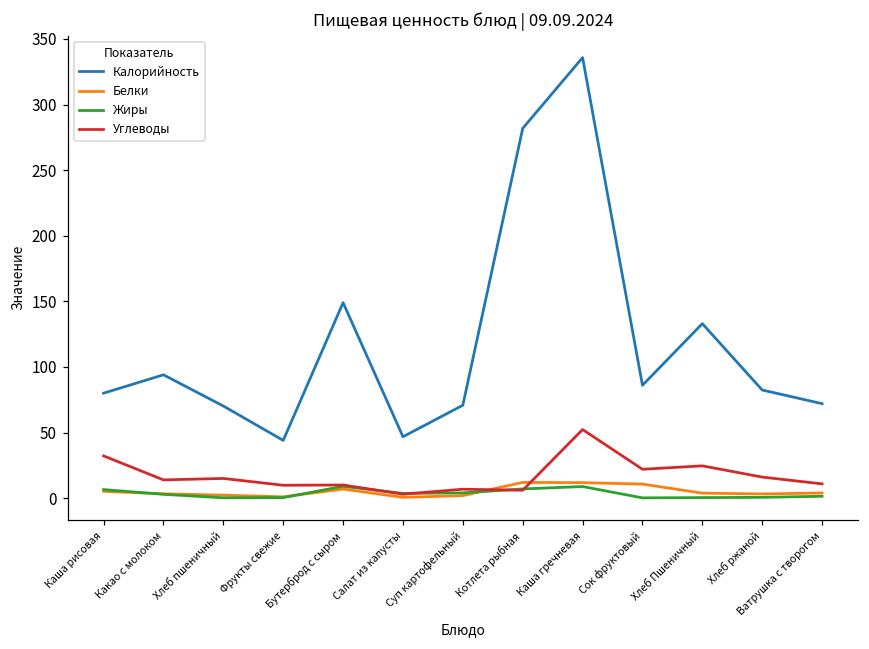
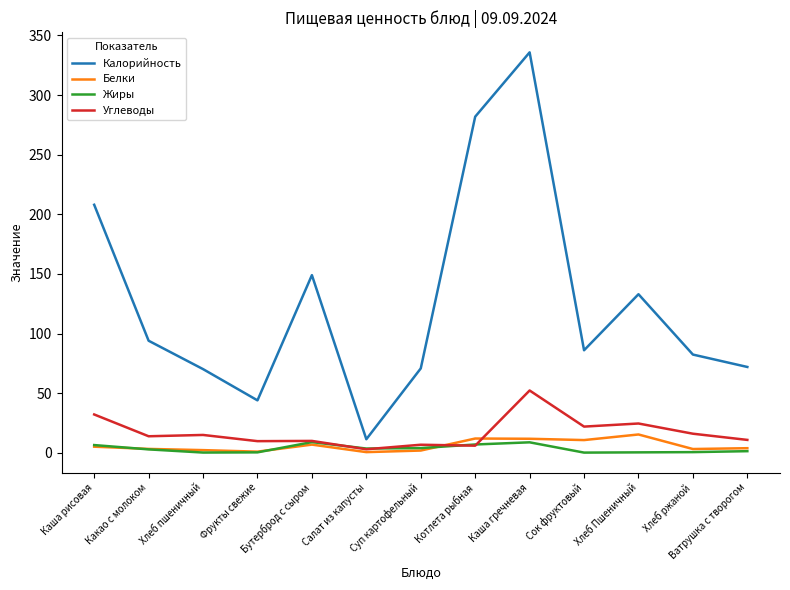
  {
    "Калорийность": {
-     "Каша рисовая": 80,
+     "Каша рисовая": 208,
      "Какао с молоком": 94,
      "Хлеб пшеничный": 70,
      "Фрукты свежие": 44,
      "Бутерброд с сыром": 149,
-     "Салат из капусты": 47,
+     "Салат из капусты": 11,
      "Суп картофельный": 71,
      "Котлета рыбная": 282,
      "Каша гречневая": 336,
      "Сок фруктовый": 86,
      "Хлеб Пшеничный": 133,
      "Хлеб ржаной": 82,
      "Ватрушка с творогом": 72
    },
    "Белки": {
      "Салат из капусты": 1,
      "Котлета рыбная": 12,
      "Каша гречневая": 12,
      "Сок фруктовый": 11,
-     "Хлеб Пшеничный": 4,
+     "Хлеб Пшеничный": 15,
      "Хлеб ржаной": 3,
      "Ватрушка с творогом": 4
    },
    "Жиры": {
      "Каша гречневая": 9,
      "Сок фруктовый": 0,
      "Хлеб Пшеничный": 0,
      "Хлеб ржаной": 1,
      "Ватрушка с творогом": 1
    },
    "Углеводы": {
      "Каша рисовая": 32,
      "Какао с молоком": 14,
      "Хлеб пшеничный": 15,
      "Фрукты свежие": 10,
      "Суп картофельный": 7,
      "Каша гречневая": 52,
      "Сок фруктовый": 22,
      "Хлеб Пшеничный": 25,
      "Хлеб ржаной": 16,
      "Ватрушка с творогом": 11
    }
  }
